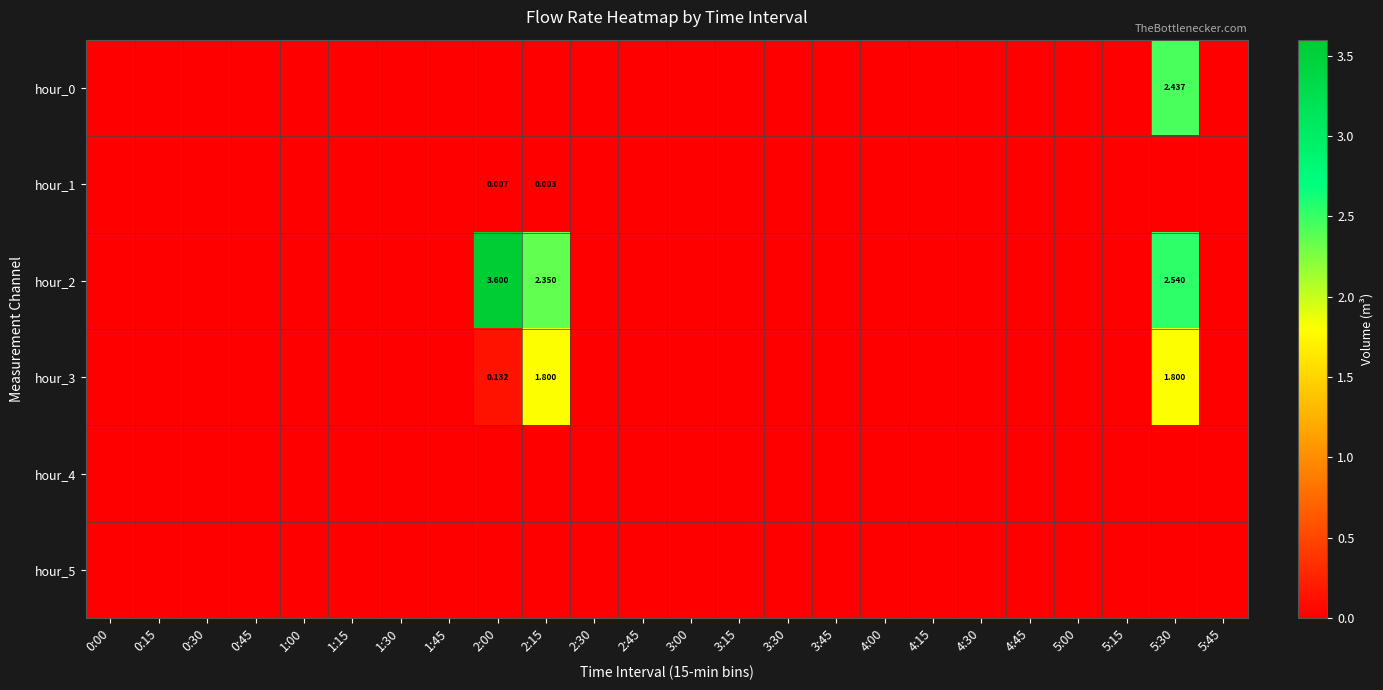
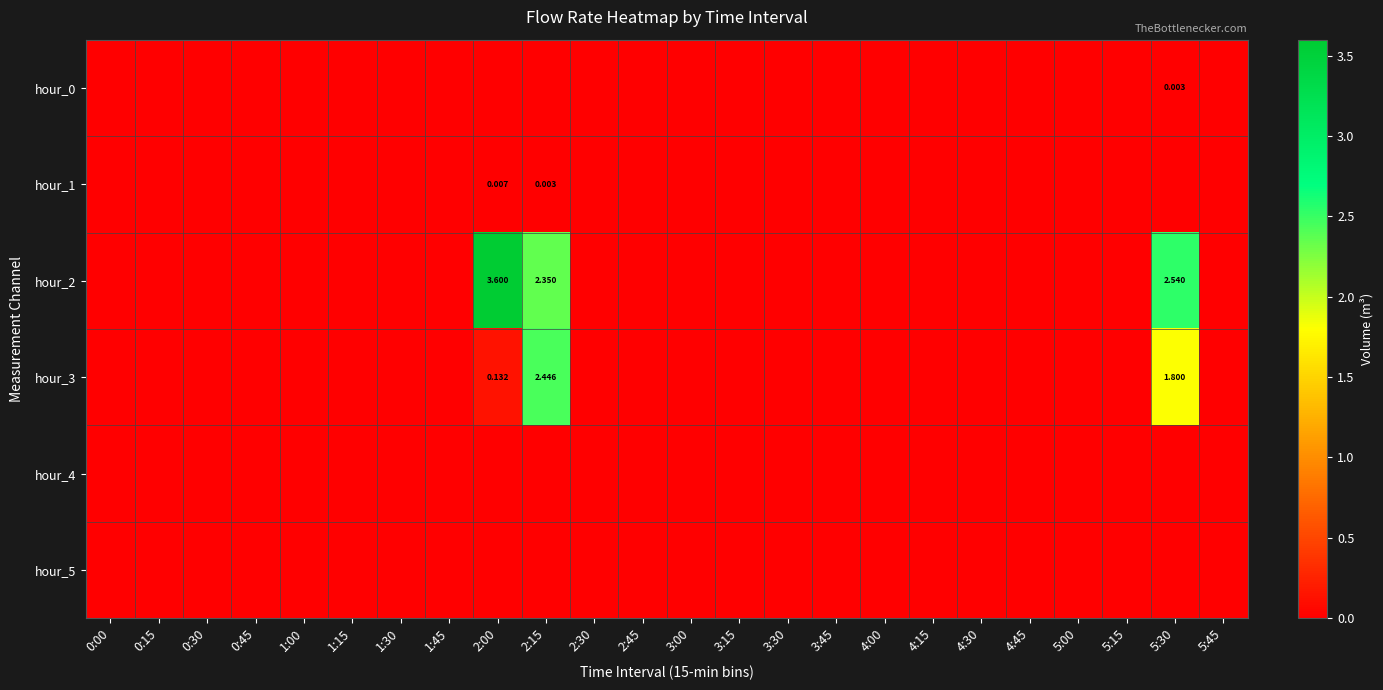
  {
    "hour_0": {
-     "5:30": 2.437
+     "5:30": 0.003
    },
    "hour_1": {
      "2:00": 0.007,
      "2:15": 0.003
    },
    "hour_2": {
      "2:00": 3.600,
      "2:15": 2.350,
      "5:30": 2.540
    },
    "hour_3": {
      "2:00": 0.132,
-     "2:15": 1.800,
+     "2:15": 2.446,
      "5:30": 1.800
    }
  }
